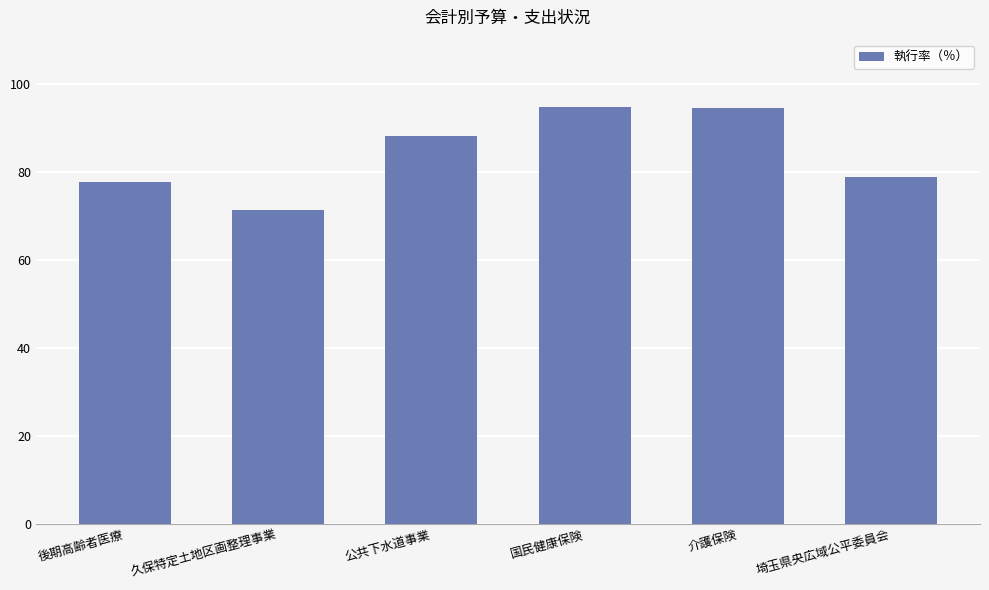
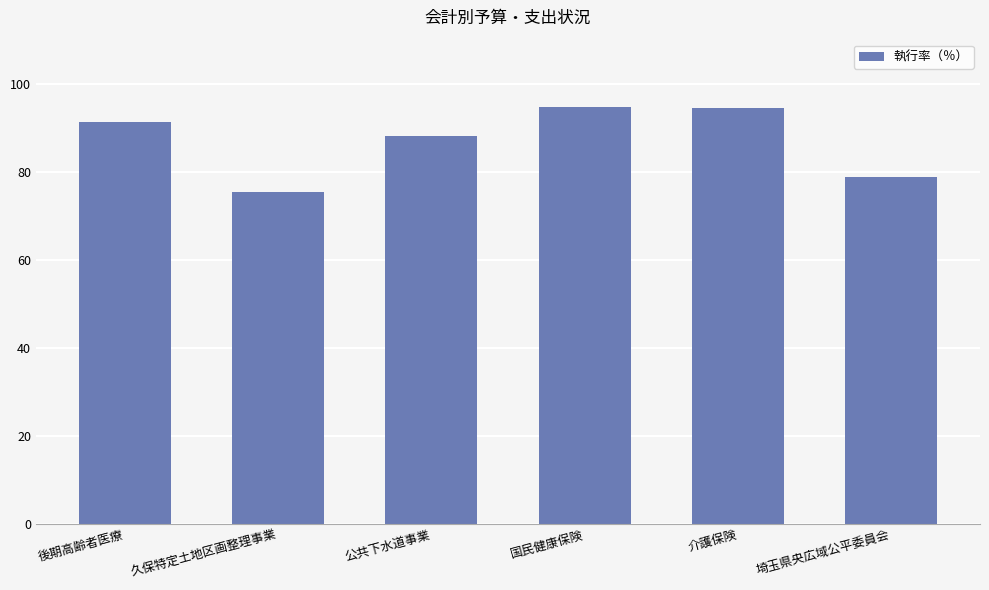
  {
-   "後期高齢者医療": 78,
-   "久保特定土地区画整理事業": 71,
+   "後期高齢者医療": 91,
+   "久保特定土地区画整理事業": 75,
    "公共下水道事業": 88,
    "国民健康保険": 95,
    "介護保険": 95,
    "埼玉県央広域公平委員会": 79
  }
